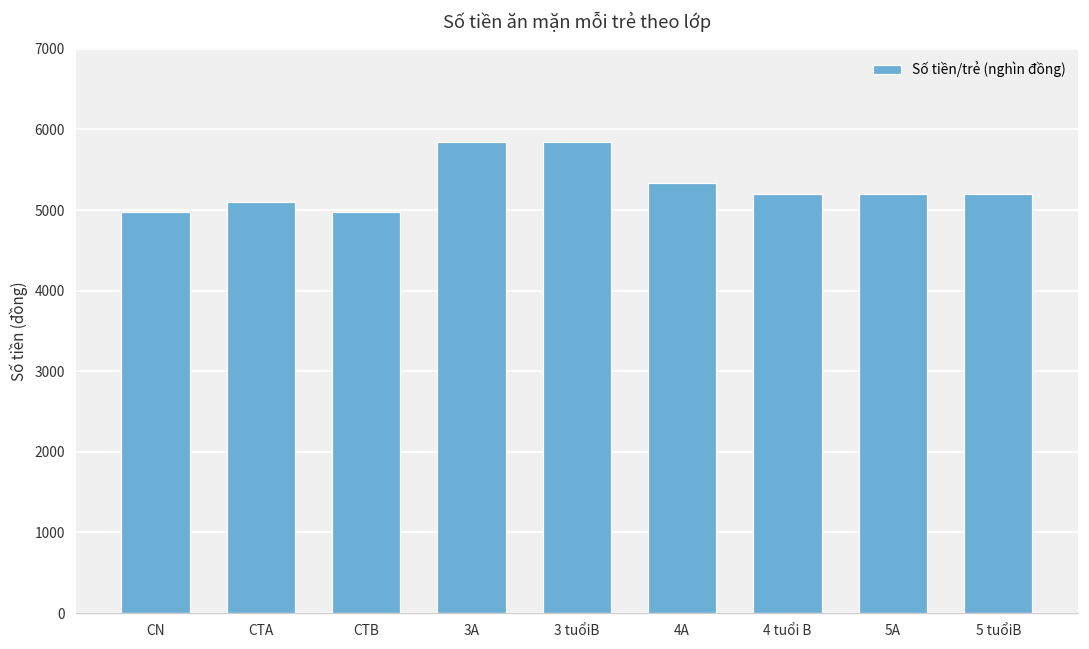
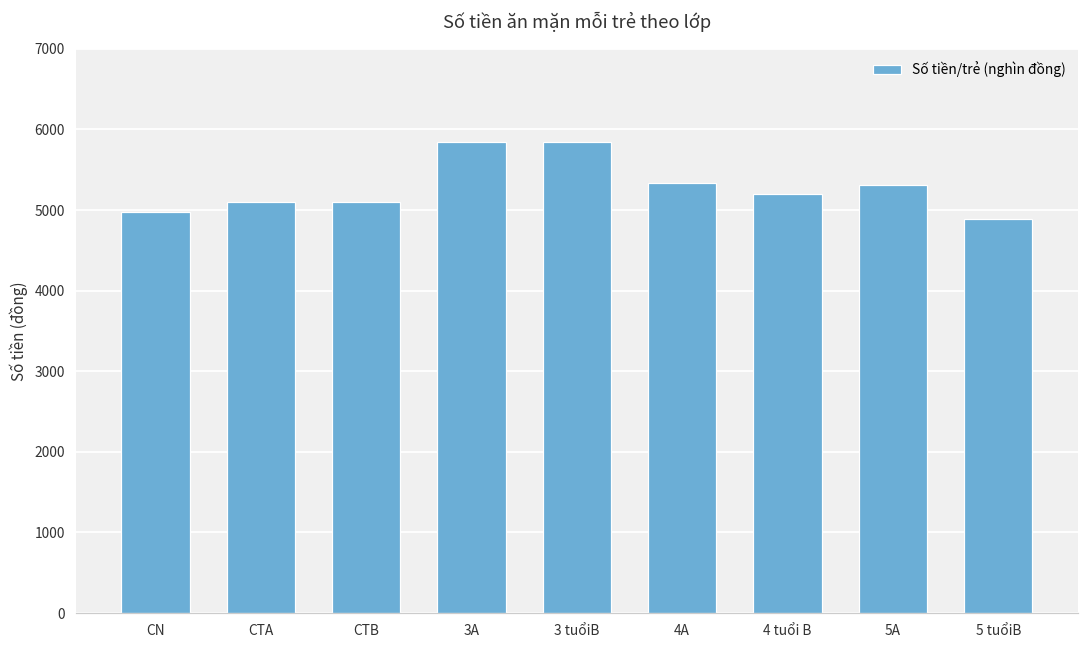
  {
    "CN": 5000,
    "CTA": 5100,
-   "CTB": 5000,
+   "CTB": 5100,
    "3A": 5900,
    "3 tuổiB": 5900,
    "4A": 5300,
    "4 tuổi B": 5200,
-   "5A": 5200,
-   "5 tuổiB": 5200
+   "5A": 5300,
+   "5 tuổiB": 4900
  }
